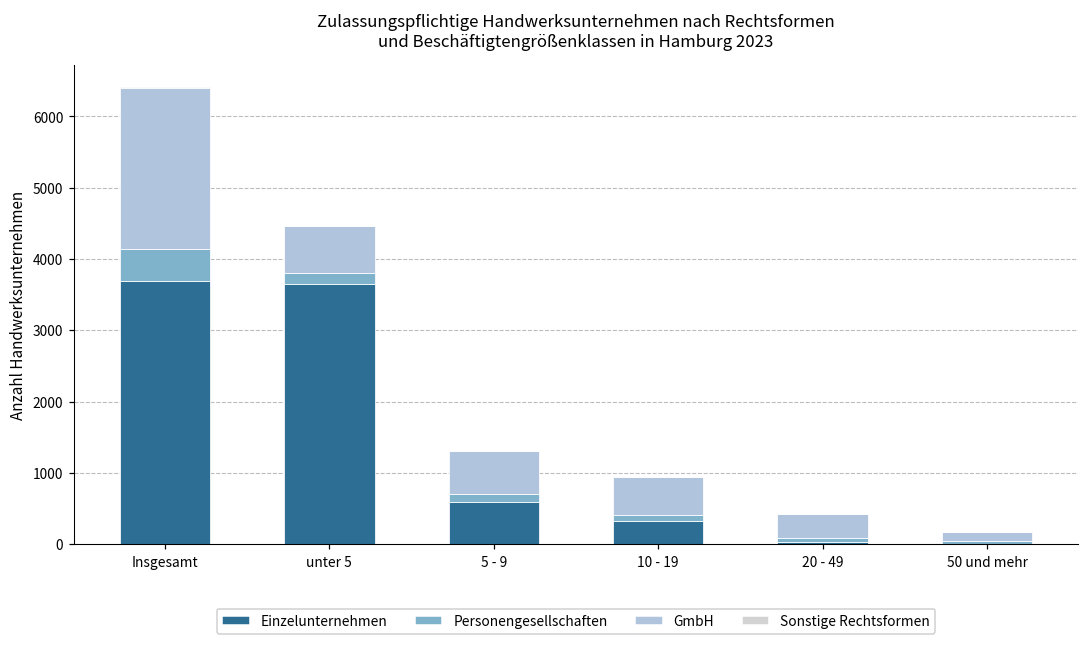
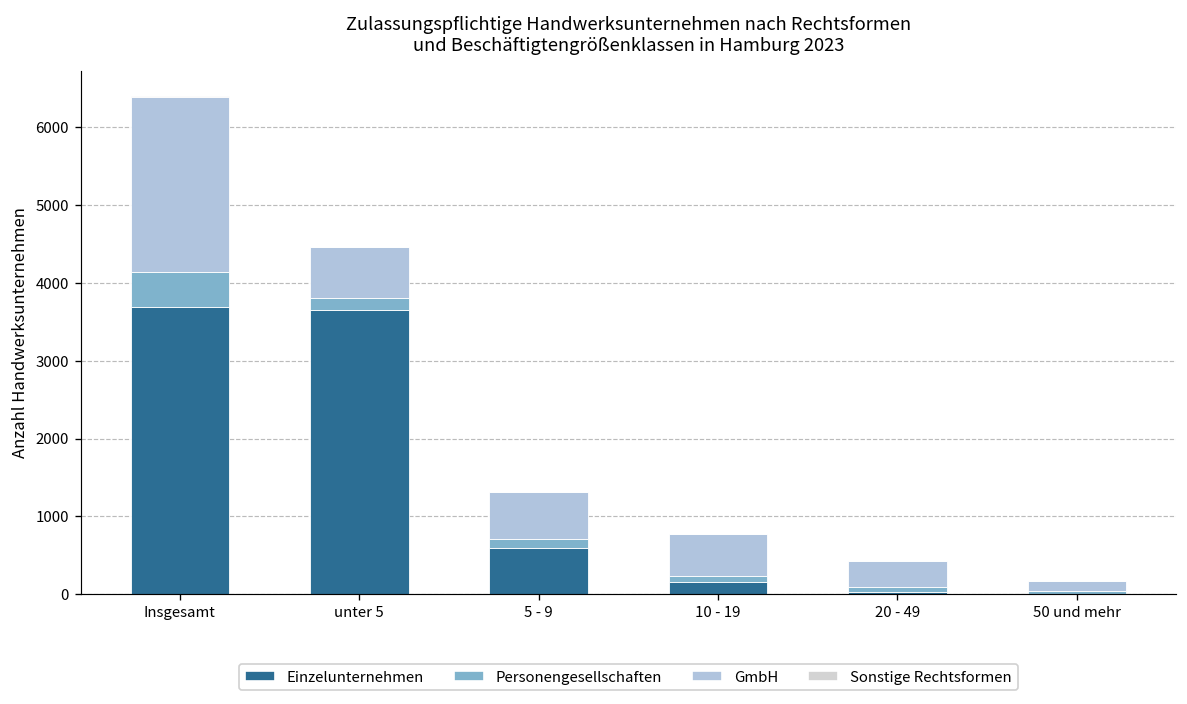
  {
    "Einzelunternehmen": {
      "Insgesamt": 3700,
      "unter 5": 3700,
      "5 - 9": 600,
-     "10 - 19": 300
+     "10 - 19": 200
    }
  }
